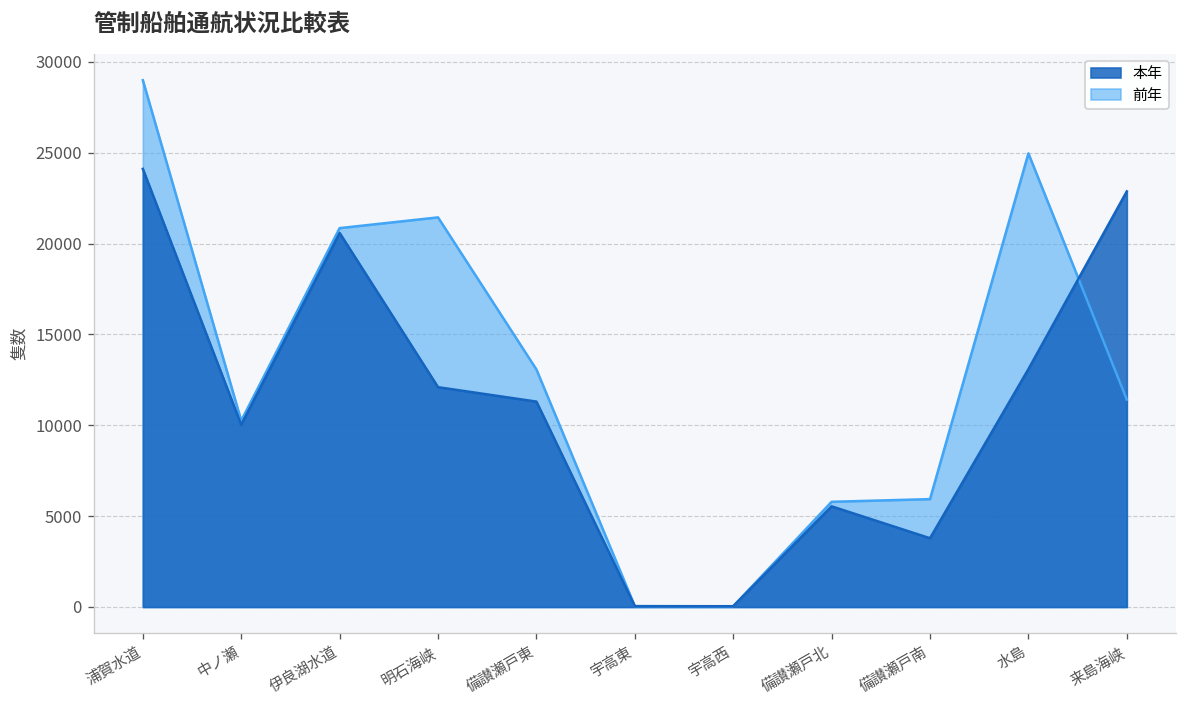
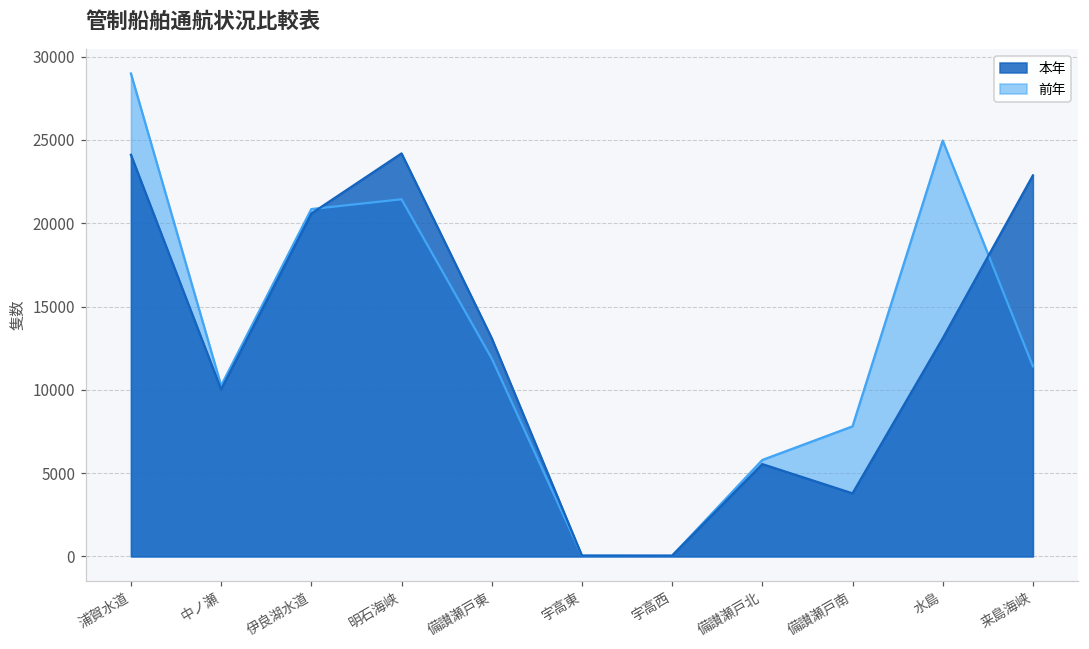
  {
    "前年": {
      "浦賀水道": 29000,
      "中ノ瀬": 10300,
      "伊良湖水道": 20800,
      "明石海峡": 21400,
-     "備讃瀬戸東": 13100,
+     "備讃瀬戸東": 11900,
      "備讃瀬戸北": 5800,
-     "備讃瀬戸南": 5900,
+     "備讃瀬戸南": 7800,
      "水島": 25000,
      "来島海峡": 11400
    },
    "本年": {
      "浦賀水道": 24100,
      "中ノ瀬": 10000,
      "伊良湖水道": 20600,
-     "明石海峡": 12100,
-     "備讃瀬戸東": 11300,
+     "明石海峡": 24200,
+     "備讃瀬戸東": 13100,
      "備讃瀬戸北": 5500,
      "備讃瀬戸南": 3800,
      "水島": 13100,
      "来島海峡": 22900
    }
  }
